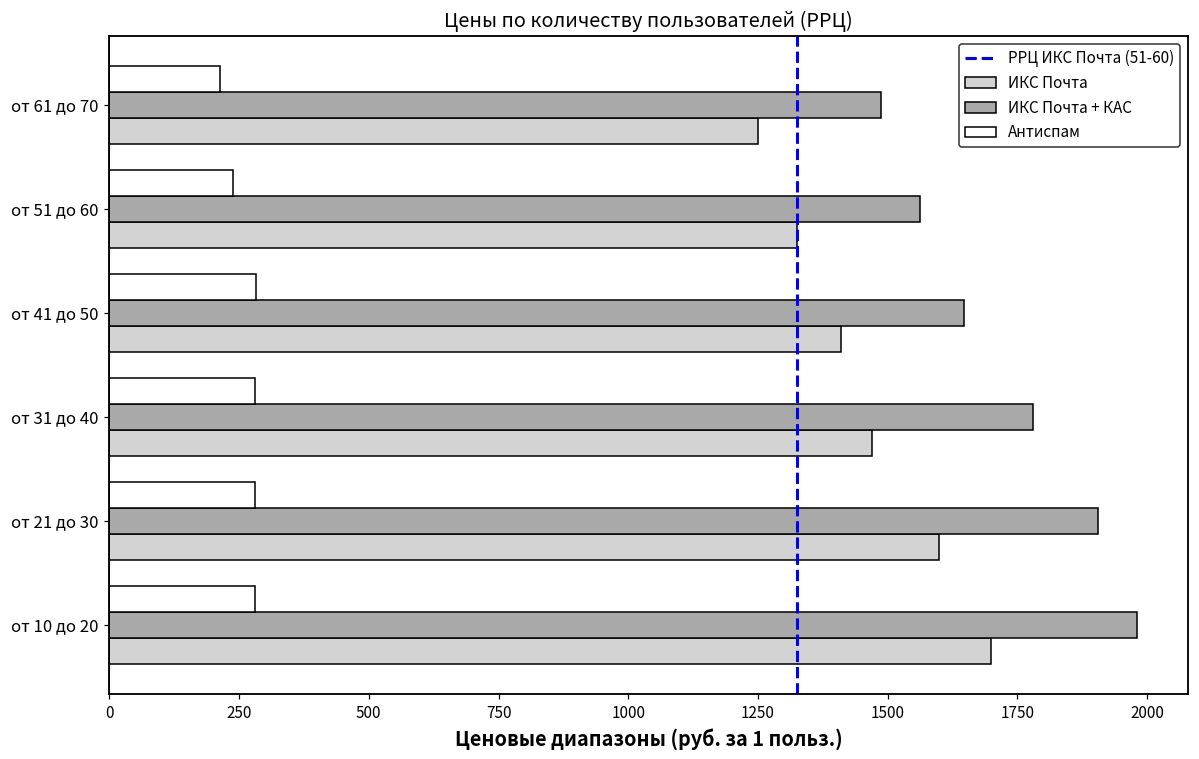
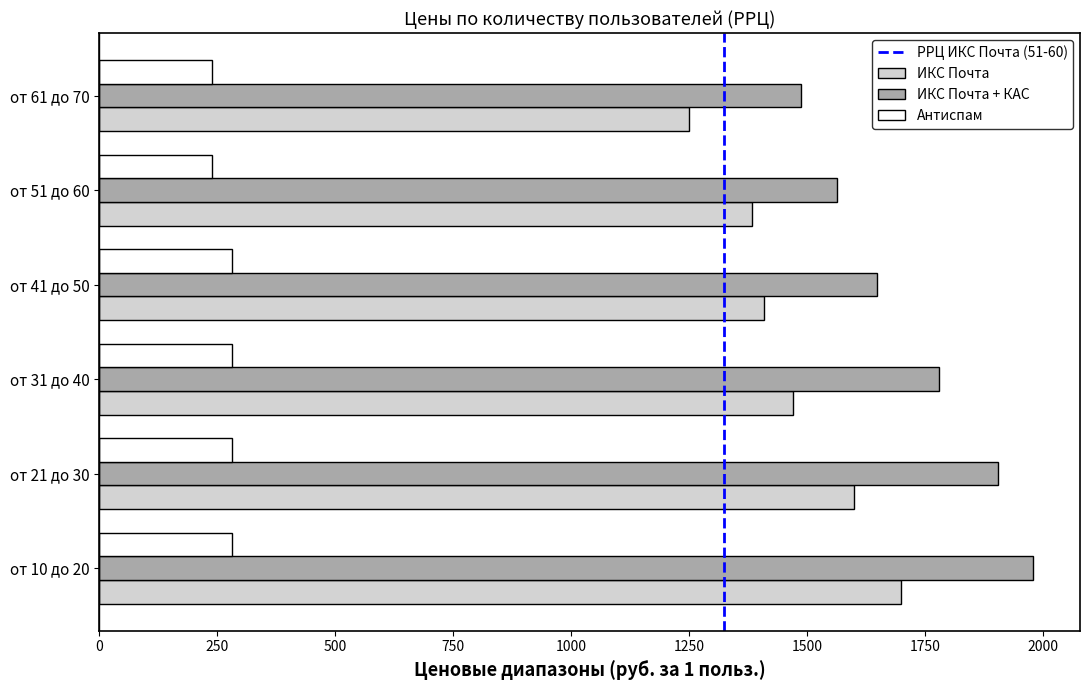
  {
    "ИКС Почта": {
      "от 61 до 70": 1250,
-     "от 51 до 60": 1330,
+     "от 51 до 60": 1380,
      "от 41 до 50": 1410,
      "от 31 до 40": 1470,
      "от 21 до 30": 1600,
      "от 10 до 20": 1700
    },
    "ИКС Почта + КАС": {
      "от 61 до 70": 1490,
      "от 51 до 60": 1560,
      "от 41 до 50": 1650,
      "от 31 до 40": 1780,
      "от 21 до 30": 1910,
      "от 10 до 20": 1980
    },
    "Антиспам": {
-     "от 61 до 70": 210,
+     "от 61 до 70": 240,
      "от 51 до 60": 240,
      "от 41 до 50": 280,
      "от 31 до 40": 280,
      "от 21 до 30": 280,
      "от 10 до 20": 280
    }
  }
